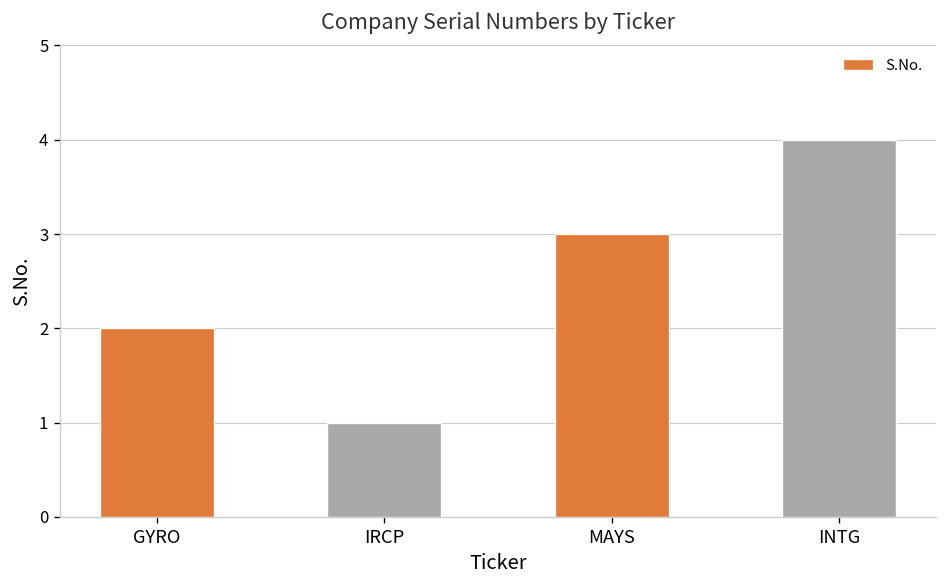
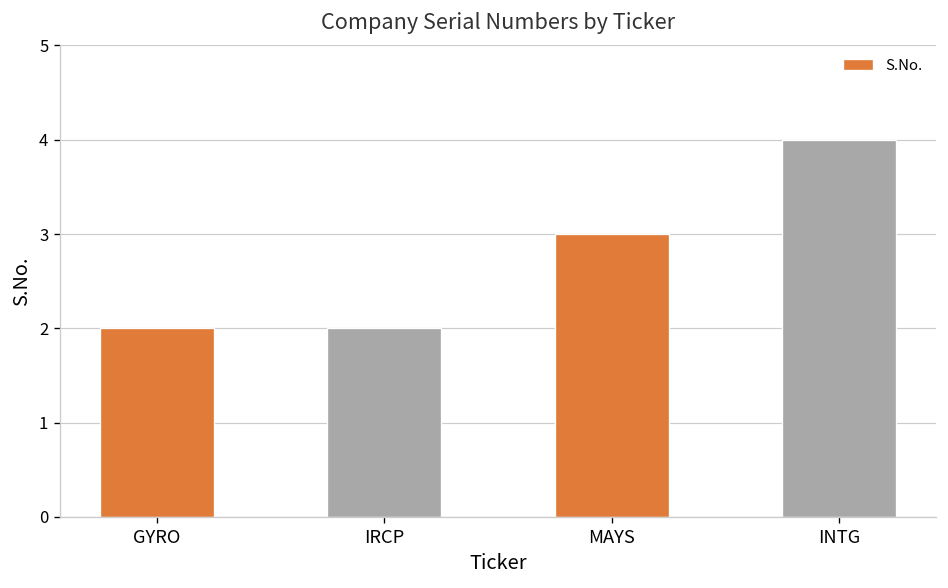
  {
    "GYRO": 2,
-   "IRCP": 1,
+   "IRCP": 2,
    "MAYS": 3,
    "INTG": 4
  }
